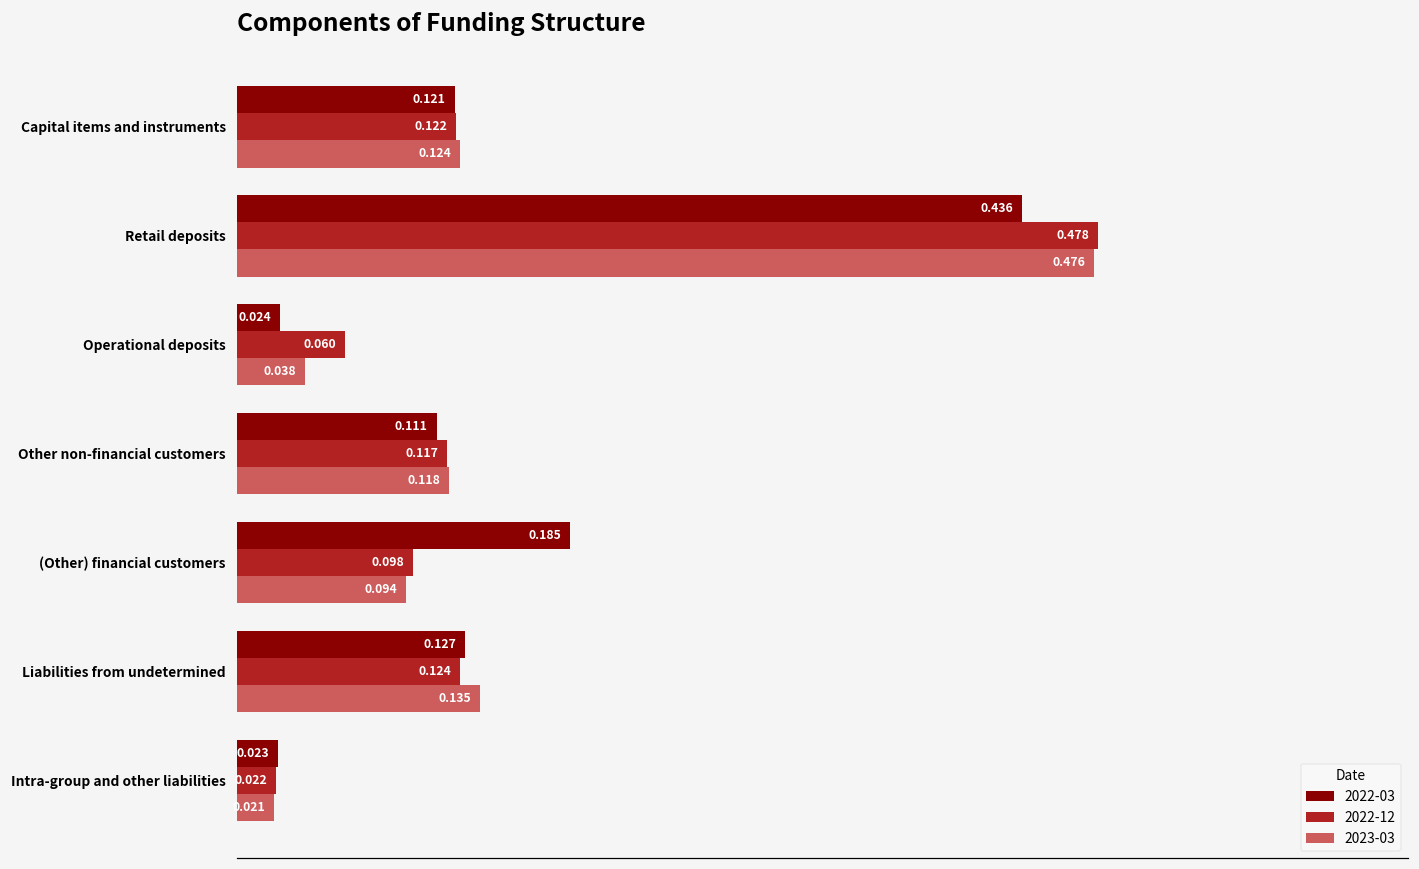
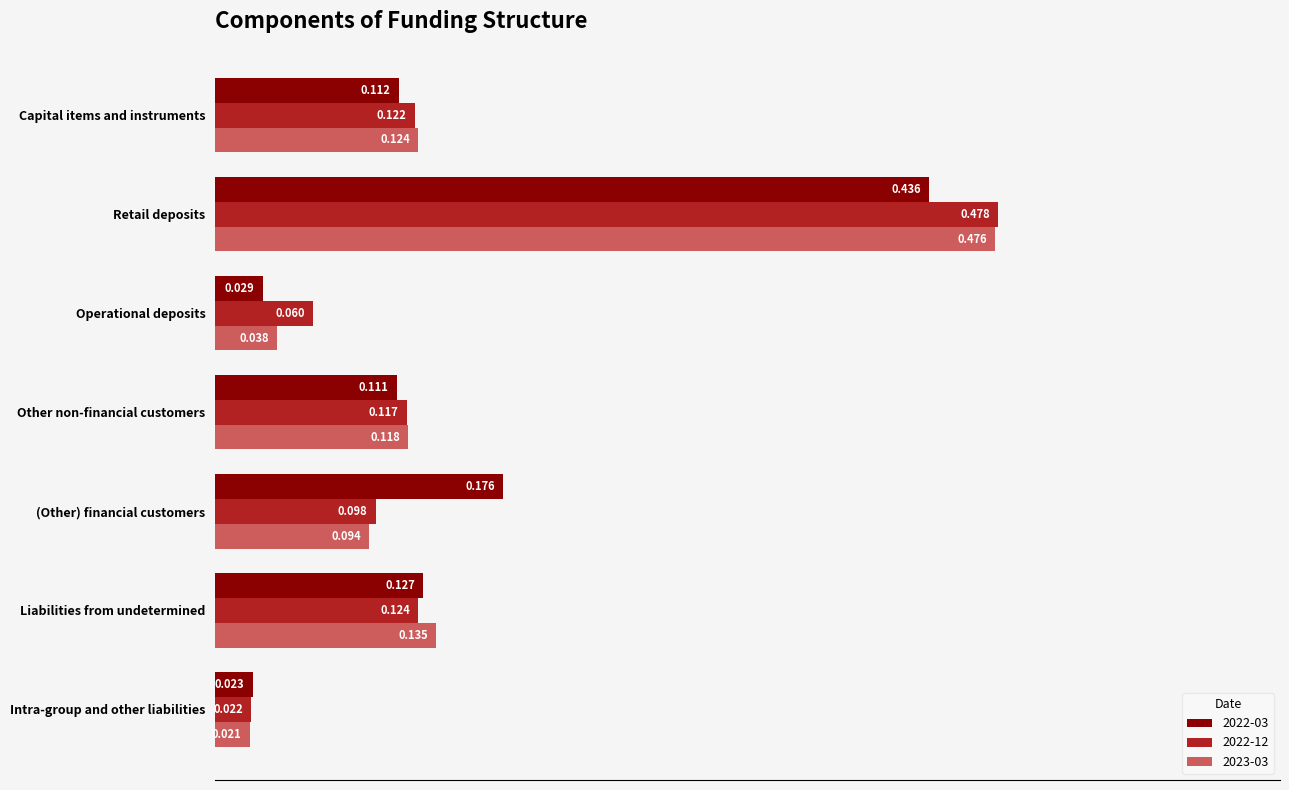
  {
    "2022-03": {
-     "Capital items and instruments": 0.121,
+     "Capital items and instruments": 0.112,
      "Retail deposits": 0.436,
-     "Operational deposits": 0.024,
+     "Operational deposits": 0.029,
      "Other non-financial customers": 0.111,
-     "(Other) financial customers": 0.185,
+     "(Other) financial customers": 0.176,
      "Liabilities from undetermined": 0.127,
      "Intra-group and other liabilities": 0.023
    },
    "2022-12": {
      "Capital items and instruments": 0.122,
      "Retail deposits": 0.478,
      "Operational deposits": 0.060,
      "Other non-financial customers": 0.117,
      "(Other) financial customers": 0.098,
      "Liabilities from undetermined": 0.124,
      "Intra-group and other liabilities": 0.022
    },
    "2023-03": {
      "Capital items and instruments": 0.124,
      "Retail deposits": 0.476,
      "Operational deposits": 0.038,
      "Other non-financial customers": 0.118,
      "(Other) financial customers": 0.094,
      "Liabilities from undetermined": 0.135,
      "Intra-group and other liabilities": 0.021
    }
  }
